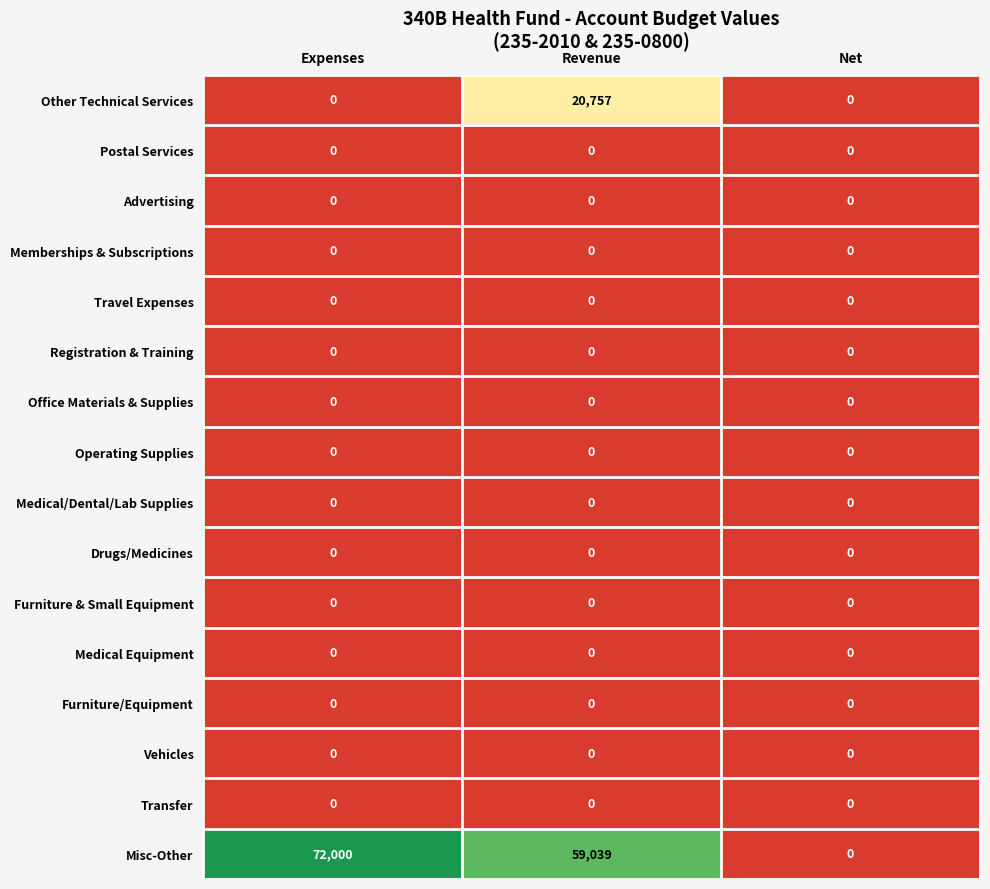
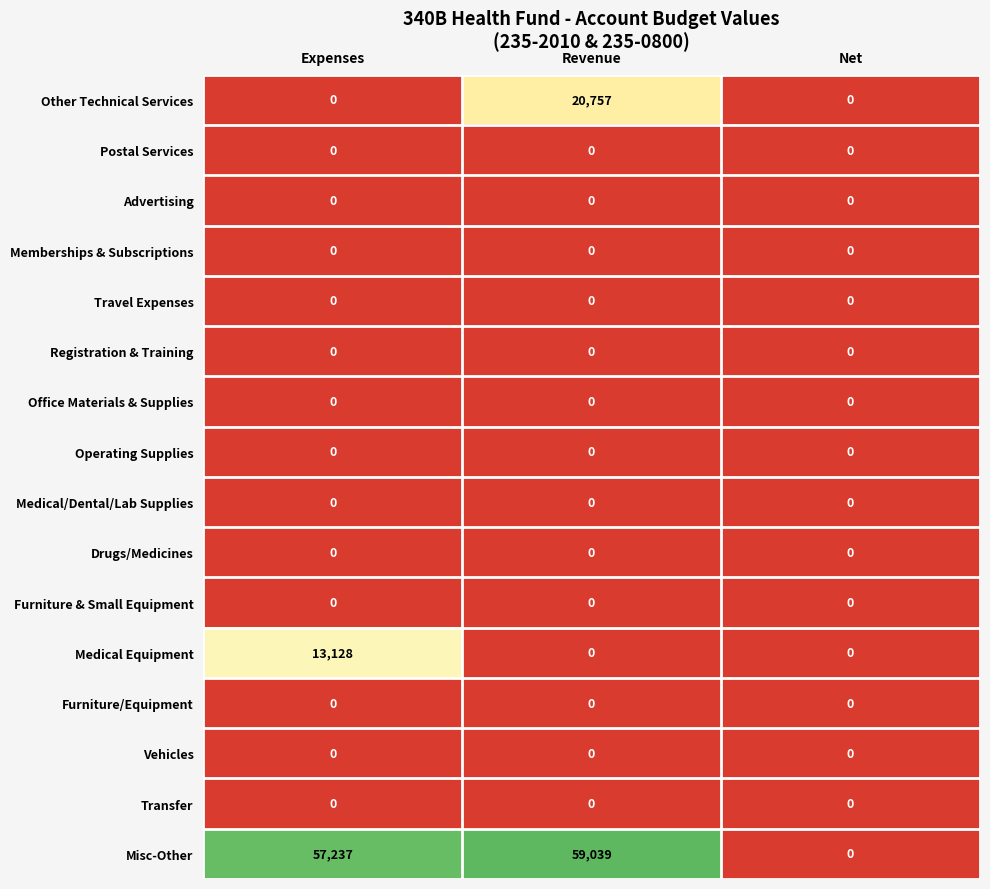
  {
    "Other Technical Services": {
      "Expenses": "0",
      "Revenue": "20,757",
      "Net": "0"
    },
    "Postal Services": {
      "Expenses": "0",
      "Revenue": "0",
      "Net": "0"
    },
    "Advertising": {
      "Expenses": "0",
      "Revenue": "0",
      "Net": "0"
    },
    "Memberships & Subscriptions": {
      "Expenses": "0",
      "Revenue": "0",
      "Net": "0"
    },
    "Travel Expenses": {
      "Expenses": "0",
      "Revenue": "0",
      "Net": "0"
    },
    "Registration & Training": {
      "Expenses": "0",
      "Revenue": "0",
      "Net": "0"
    },
    "Office Materials & Supplies": {
      "Expenses": "0",
      "Revenue": "0",
      "Net": "0"
    },
    "Operating Supplies": {
      "Expenses": "0",
      "Revenue": "0",
      "Net": "0"
    },
    "Medical/Dental/Lab Supplies": {
      "Expenses": "0",
      "Revenue": "0",
      "Net": "0"
    },
    "Drugs/Medicines": {
      "Expenses": "0",
      "Revenue": "0",
      "Net": "0"
    },
    "Furniture & Small Equipment": {
      "Expenses": "0",
      "Revenue": "0",
      "Net": "0"
    },
    "Medical Equipment": {
-     "Expenses": "0",
+     "Expenses": "13,128",
      "Revenue": "0",
      "Net": "0"
    },
    "Furniture/Equipment": {
      "Expenses": "0",
      "Revenue": "0",
      "Net": "0"
    },
    "Vehicles": {
      "Expenses": "0",
      "Revenue": "0",
      "Net": "0"
    },
    "Transfer": {
      "Expenses": "0",
      "Revenue": "0",
      "Net": "0"
    },
    "Misc-Other": {
-     "Expenses": "72,000",
+     "Expenses": "57,237",
      "Revenue": "59,039",
      "Net": "0"
    }
  }
